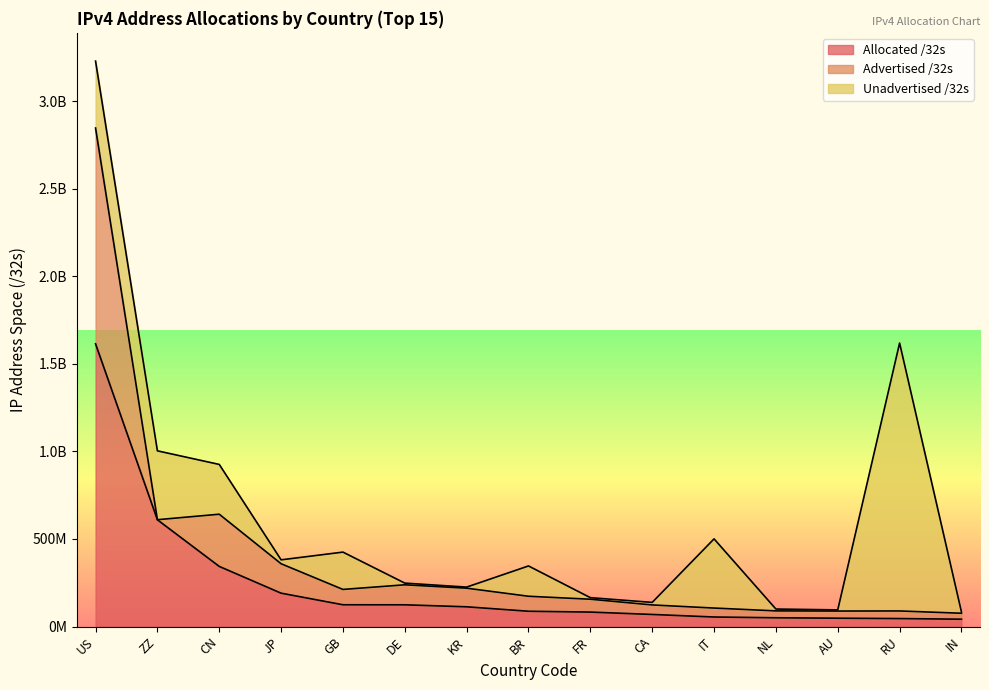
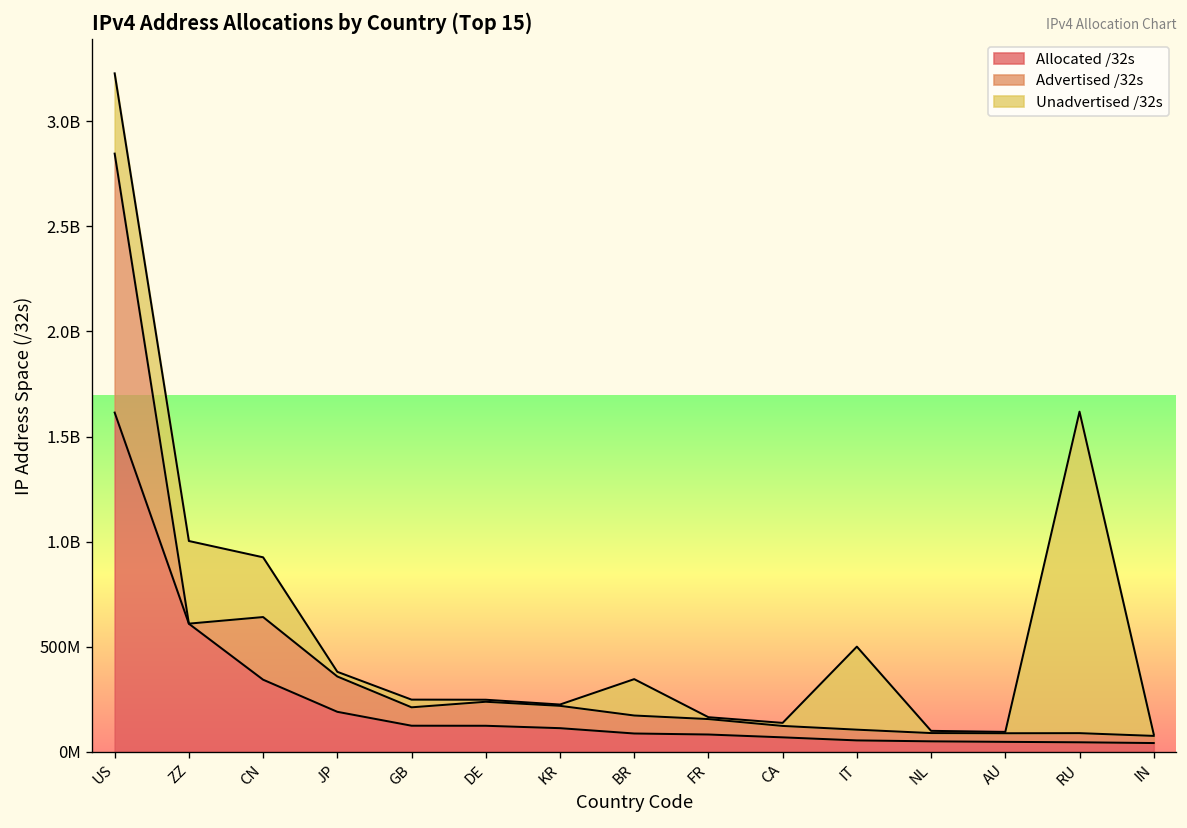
  {
    "Unadvertised /32s": {
      "US": 380000000,
      "ZZ": 390000000,
      "CN": 280000000,
      "JP": 20000000,
-     "GB": 210000000,
+     "GB": 40000000,
      "BR": 170000000,
      "IT": 400000000,
      "RU": 1530000000
    }
  }
